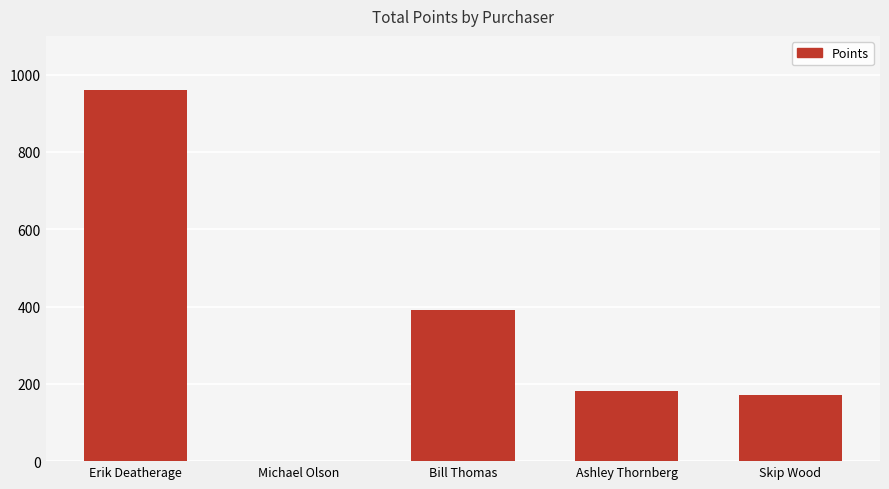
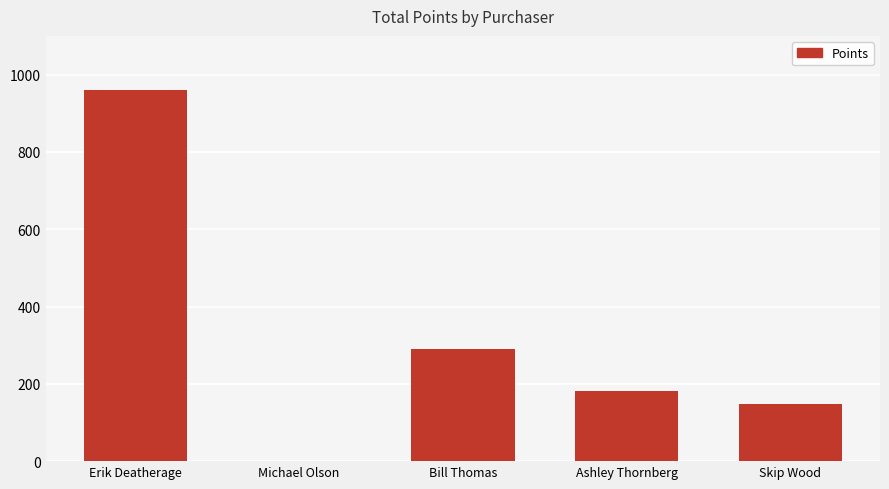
  {
    "Erik Deatherage": 960,
    "Michael Olson": 0,
-   "Bill Thomas": 390,
+   "Bill Thomas": 290,
    "Ashley Thornberg": 180,
-   "Skip Wood": 170
+   "Skip Wood": 150
  }
